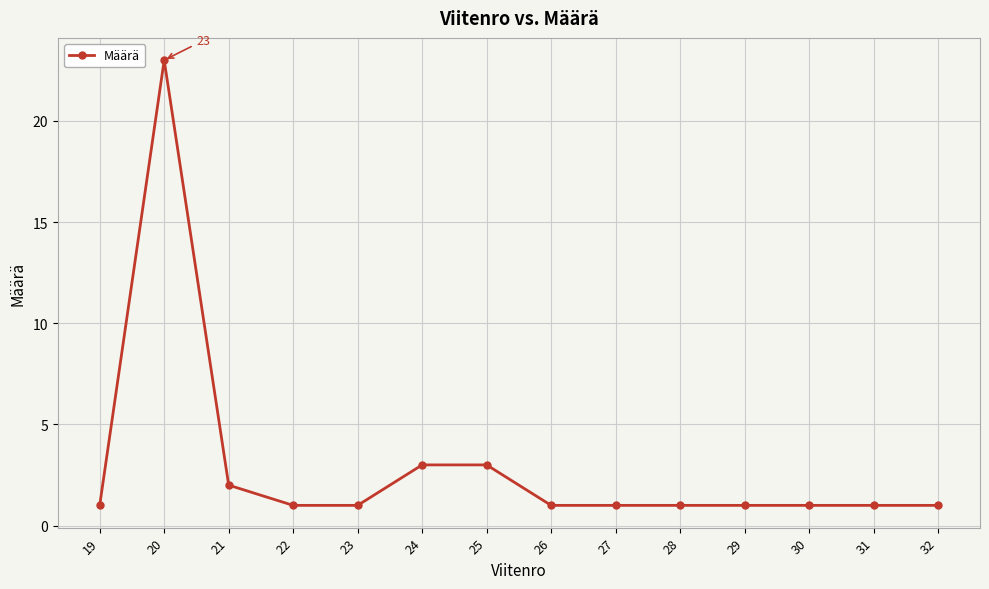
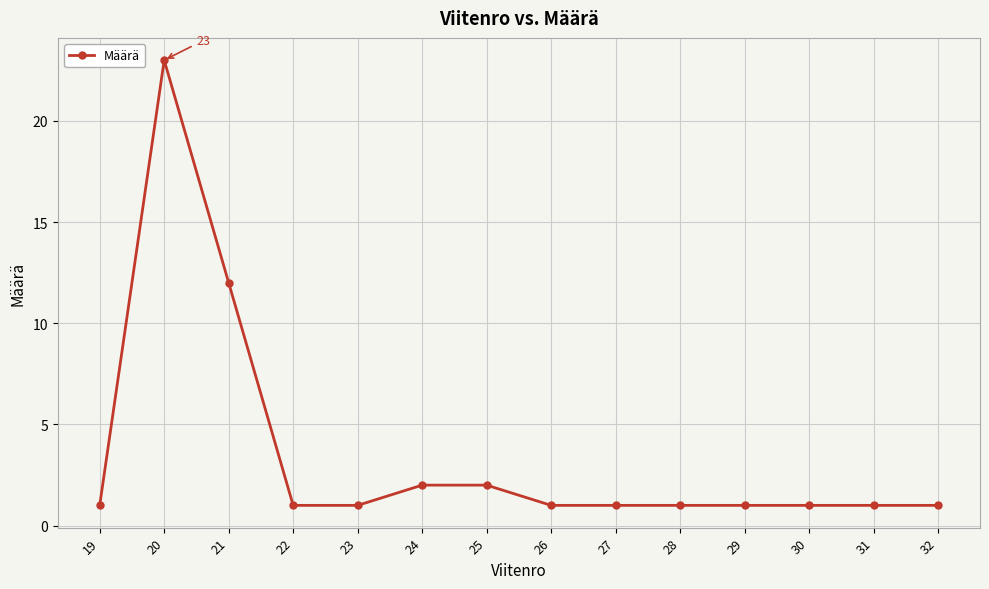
  {
    "19": 1,
-   "21": 2,
+   "21": 12,
    "22": 1,
    "23": 1,
-   "24": 3,
-   "25": 3,
+   "24": 2,
+   "25": 2,
    "26": 1,
    "27": 1,
    "28": 1,
    "29": 1,
    "30": 1,
    "31": 1,
    "32": 1
  }
